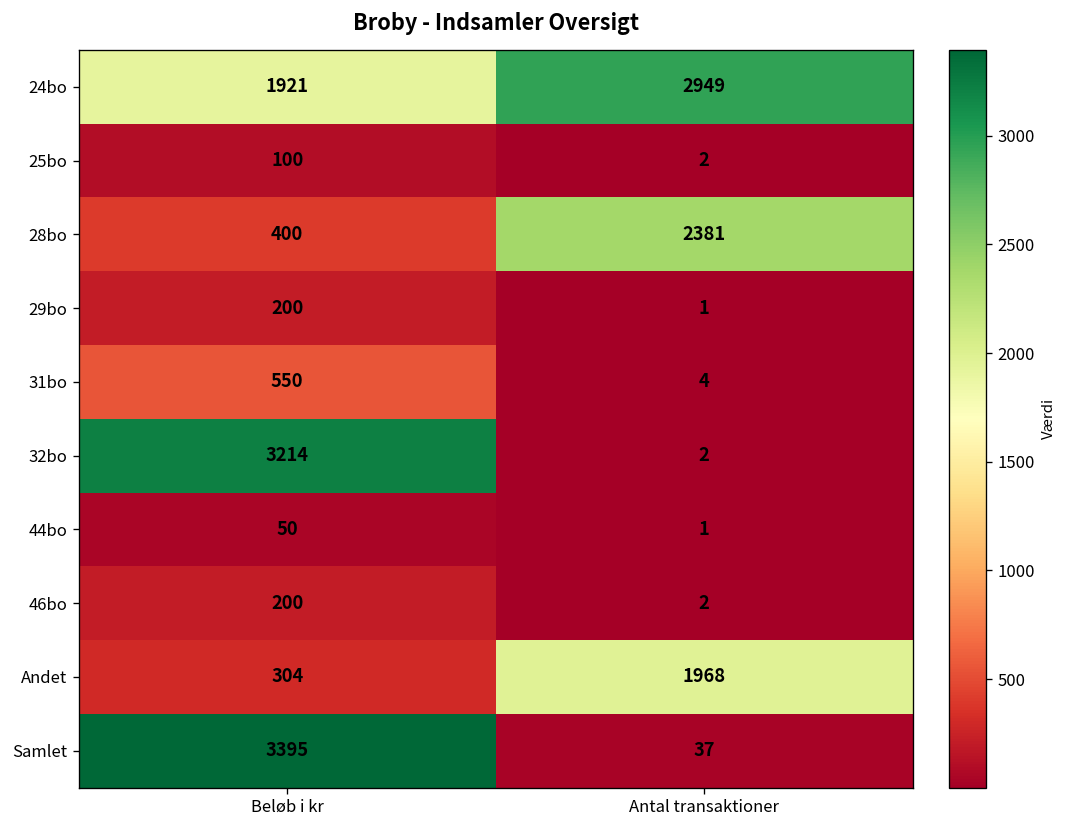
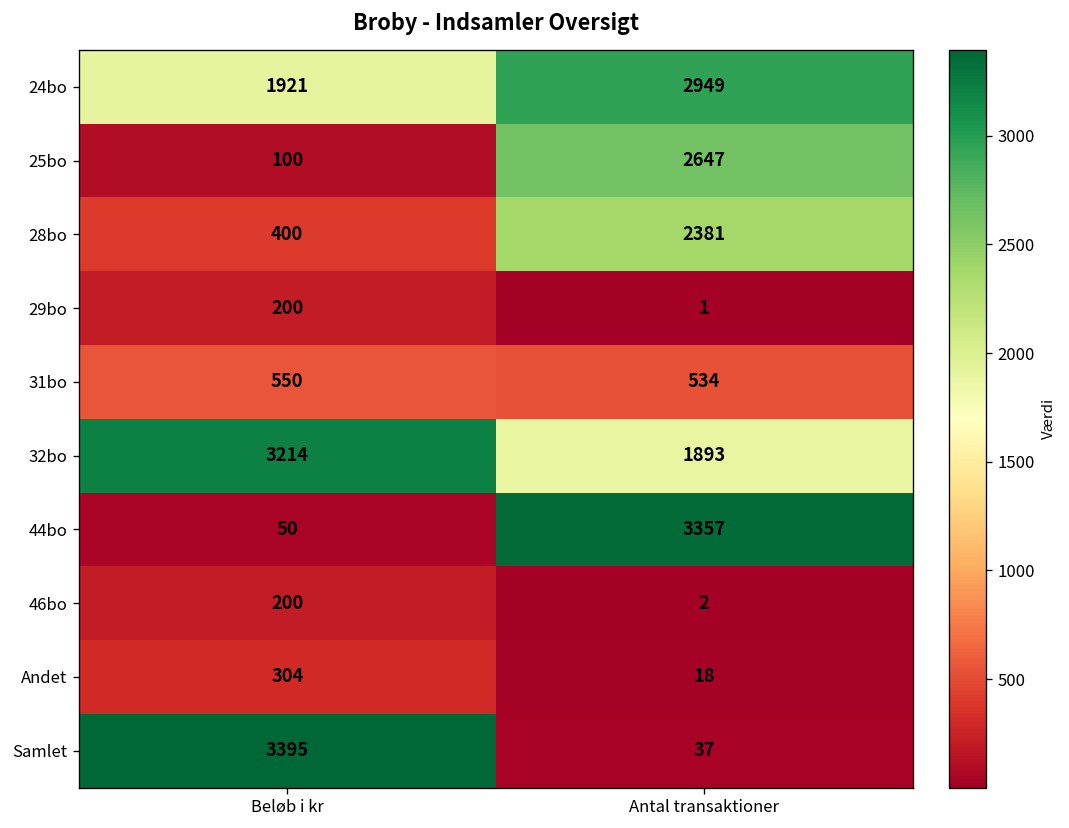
  {
    "24bo": {
      "Beløb i kr": 1921,
      "Antal transaktioner": 2949
    },
    "25bo": {
      "Beløb i kr": 100,
-     "Antal transaktioner": 2
+     "Antal transaktioner": 2647
    },
    "28bo": {
      "Beløb i kr": 400,
      "Antal transaktioner": 2381
    },
    "29bo": {
      "Beløb i kr": 200,
      "Antal transaktioner": 1
    },
    "31bo": {
      "Beløb i kr": 550,
-     "Antal transaktioner": 4
+     "Antal transaktioner": 534
    },
    "32bo": {
      "Beløb i kr": 3214,
-     "Antal transaktioner": 2
+     "Antal transaktioner": 1893
    },
    "44bo": {
      "Beløb i kr": 50,
-     "Antal transaktioner": 1
+     "Antal transaktioner": 3357
    },
    "46bo": {
      "Beløb i kr": 200,
      "Antal transaktioner": 2
    },
    "Andet": {
      "Beløb i kr": 304,
-     "Antal transaktioner": 1968
+     "Antal transaktioner": 18
    },
    "Samlet": {
      "Beløb i kr": 3395,
      "Antal transaktioner": 37
    }
  }
